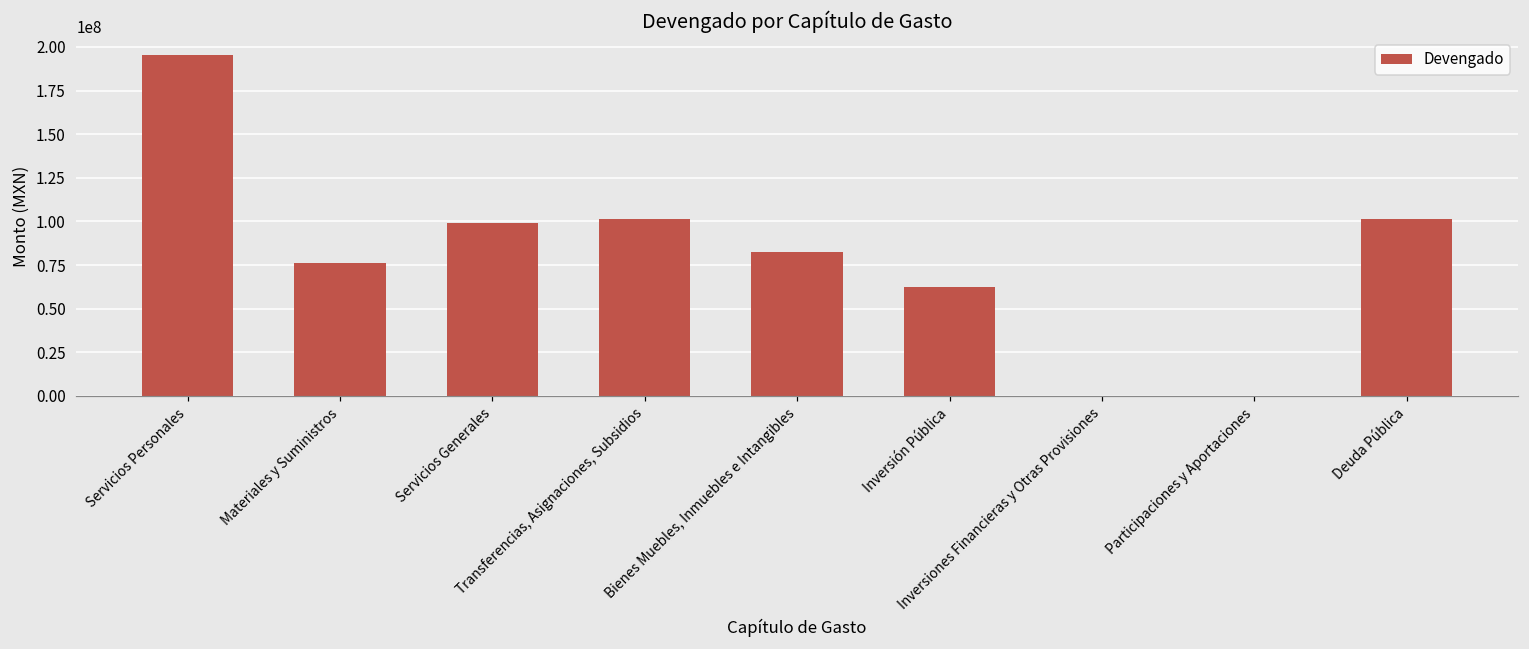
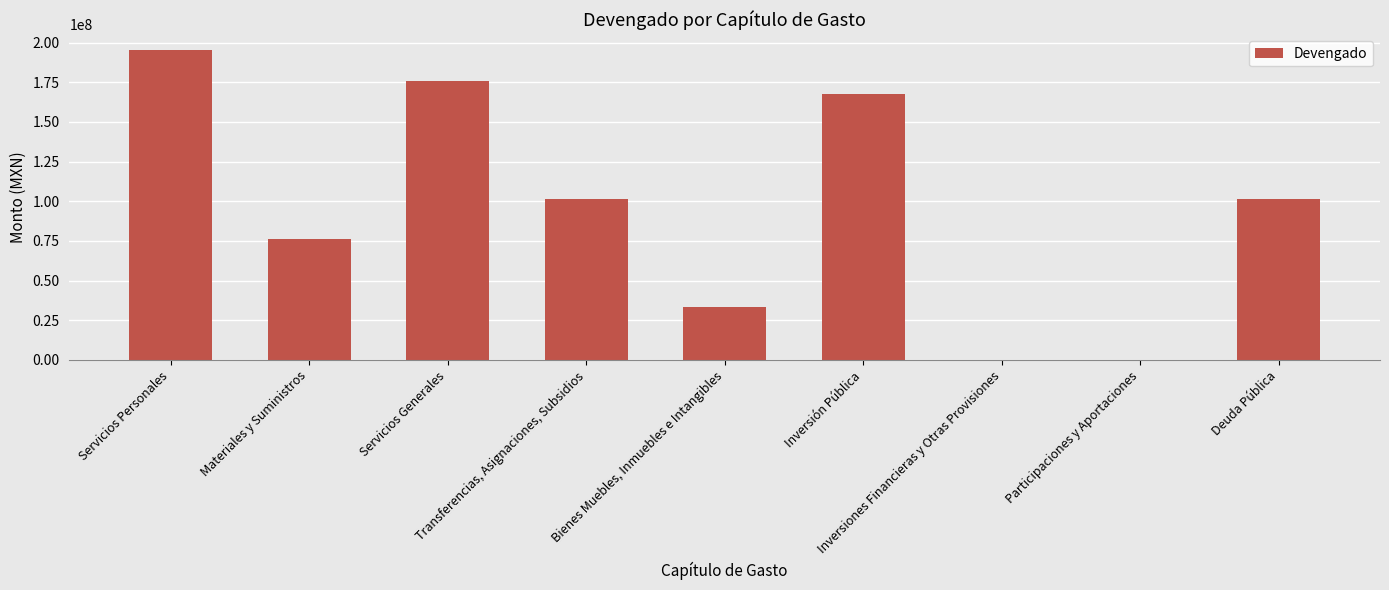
  {
    "Servicios Personales": 196000000,
    "Materiales y Suministros": 76000000,
-   "Servicios Generales": 99000000,
+   "Servicios Generales": 176000000,
    "Transferencias, Asignaciones, Subsidios": 101000000,
-   "Bienes Muebles, Inmuebles e Intangibles": 82000000,
-   "Inversión Pública": 63000000,
+   "Bienes Muebles, Inmuebles e Intangibles": 33000000,
+   "Inversión Pública": 168000000,
    "Inversiones Financieras y Otras Provisiones": 0,
    "Participaciones y Aportaciones": 0,
    "Deuda Pública": 102000000
  }
